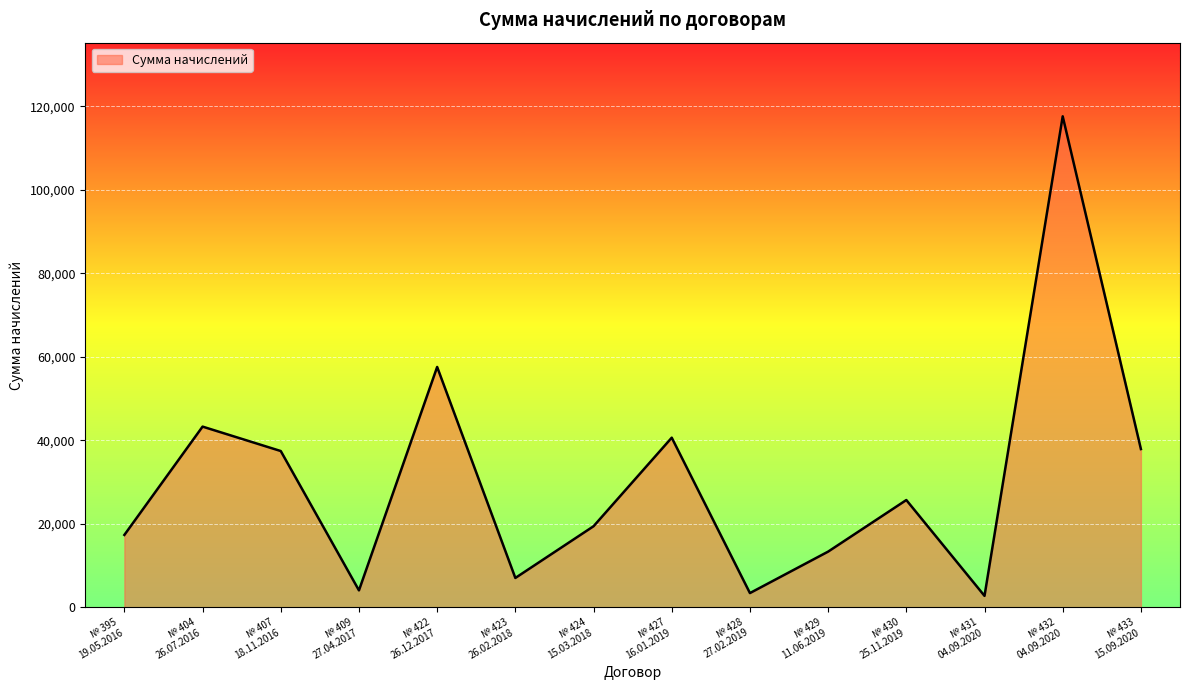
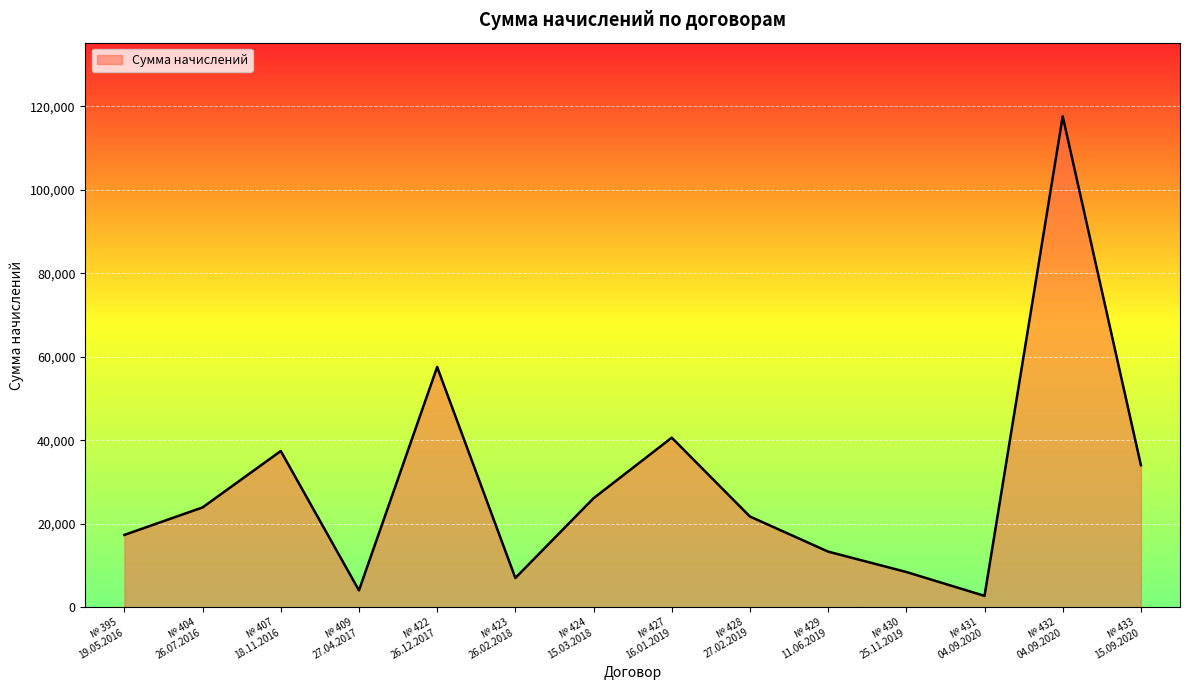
  {
    "№ 395 19.05.2016": "17,000",
-   "№ 404 26.07.2016": "43,000",
+   "№ 404 26.07.2016": "24,000",
    "№ 407 18.11.2016": "37,000",
    "№ 409 27.04.2017": "4,000",
    "№ 422 26.12.2017": "58,000",
    "№ 423 26.02.2018": "7,000",
-   "№ 424 15.03.2018": "19,000",
+   "№ 424 15.03.2018": "26,000",
    "№ 427 16.01.2019": "41,000",
-   "№ 428 27.02.2019": "3,000",
+   "№ 428 27.02.2019": "22,000",
    "№ 429 11.06.2019": "13,000",
-   "№ 430 25.11.2019": "26,000",
+   "№ 430 25.11.2019": "8,000",
    "№ 431 04.09.2020": "3,000",
    "№ 432 04.09.2020": "118,000",
-   "№ 433 15.09.2020": "38,000"
+   "№ 433 15.09.2020": "34,000"
  }
